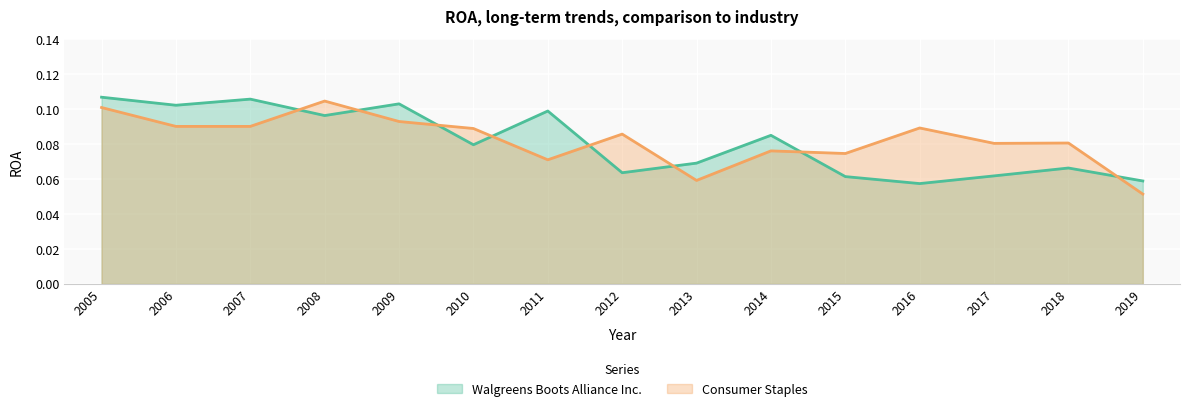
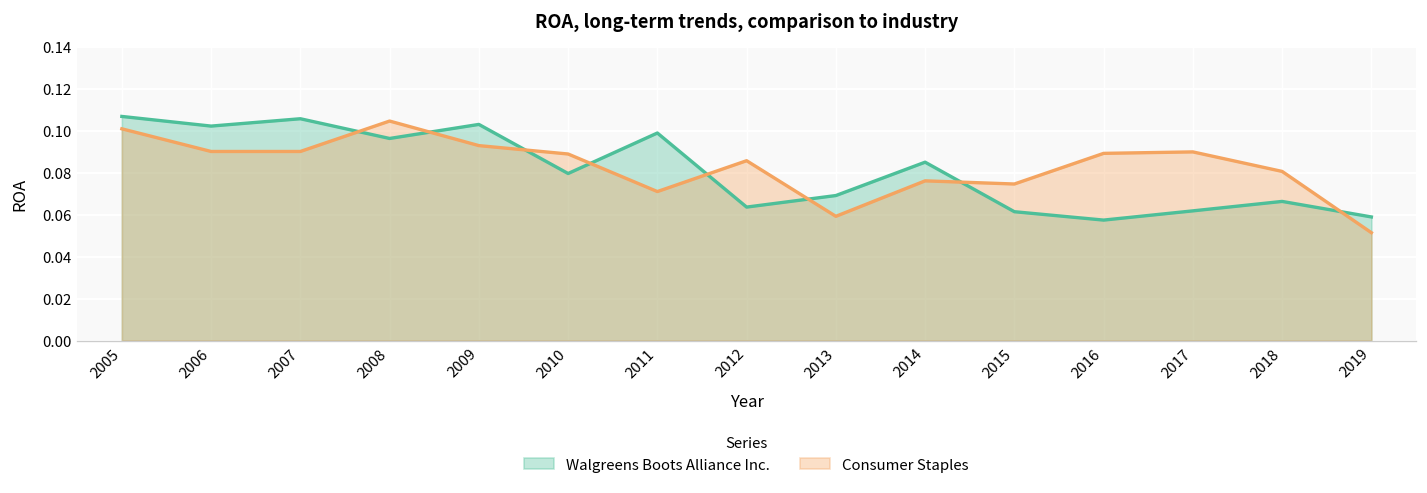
  {
    "Walgreens Boots Alliance Inc.": {
      "2005": 0.107,
      "2006": 0.102,
      "2007": 0.106,
      "2008": 0.096,
      "2009": 0.103,
      "2010": 0.080,
      "2011": 0.099,
      "2012": 0.064,
      "2013": 0.069,
      "2014": 0.085,
      "2015": 0.061,
      "2016": 0.057,
      "2017": 0.062,
      "2018": 0.066,
      "2019": 0.059
    },
    "Consumer Staples": {
      "2005": 0.101,
      "2006": 0.090,
      "2007": 0.090,
      "2008": 0.105,
      "2009": 0.093,
      "2010": 0.089,
      "2011": 0.071,
      "2012": 0.086,
      "2013": 0.059,
      "2014": 0.076,
      "2015": 0.075,
      "2016": 0.089,
-     "2017": 0.080,
+     "2017": 0.090,
      "2018": 0.081,
      "2019": 0.051
    }
  }
